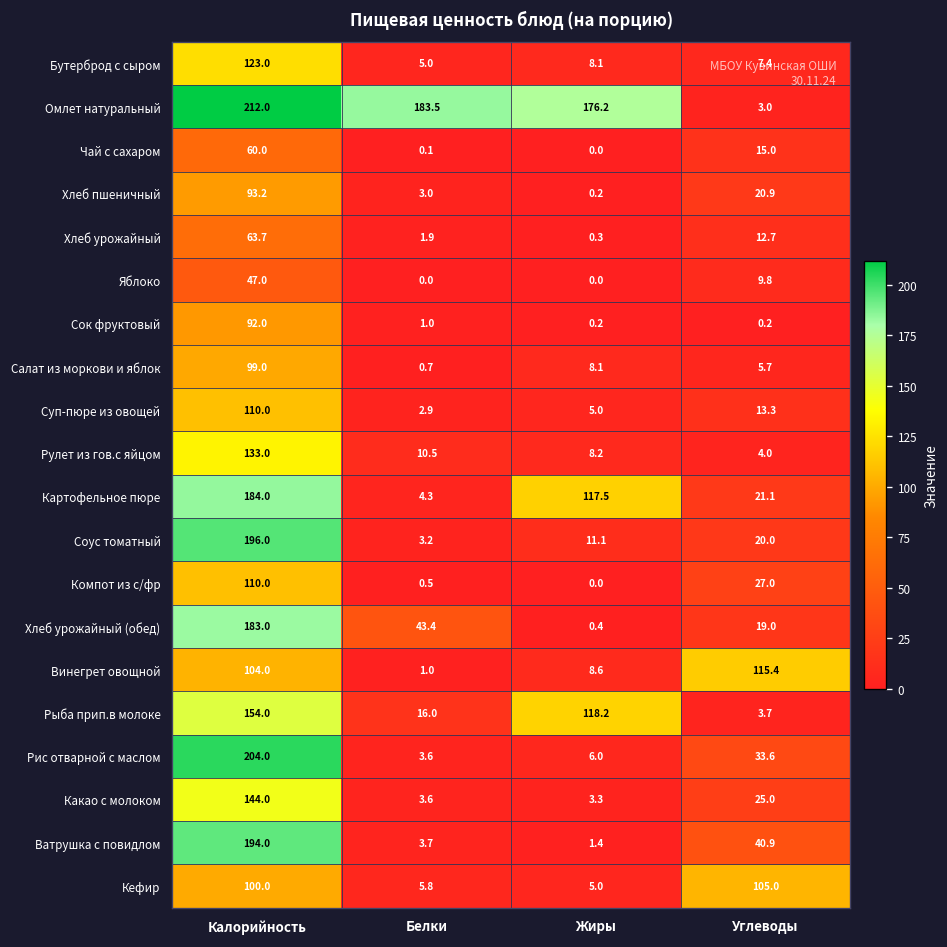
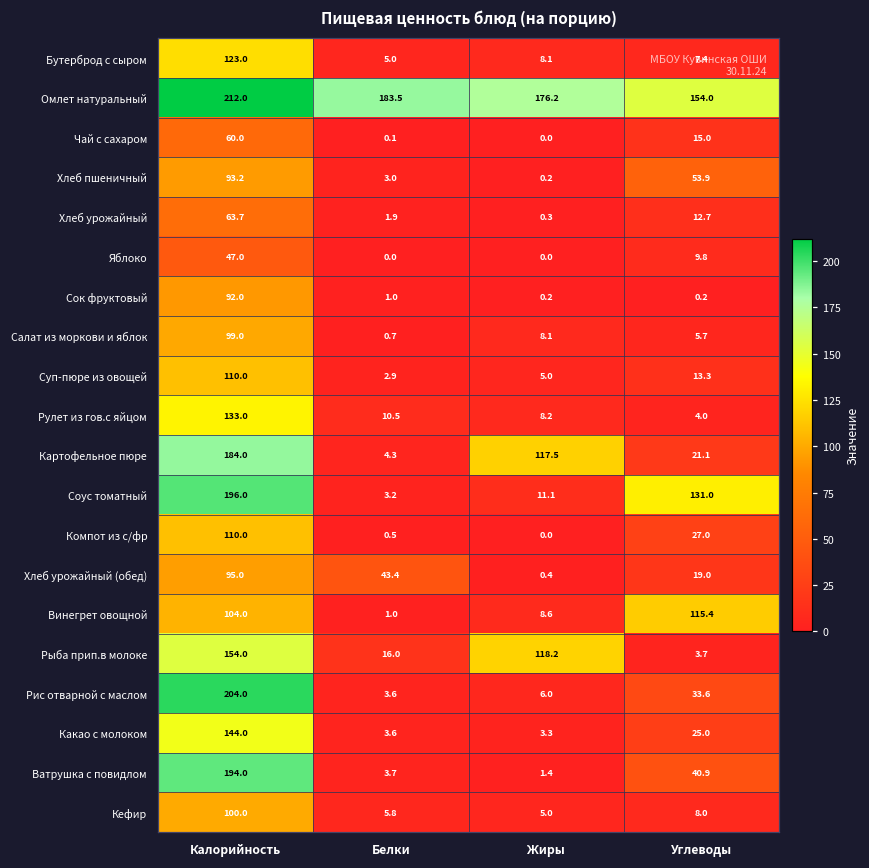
  {
    "Бутерброд с сыром": {
      "Калорийность": 123.0,
      "Белки": 5.0,
      "Жиры": 8.1
    },
    "Омлет натуральный": {
      "Калорийность": 212.0,
      "Белки": 183.5,
      "Жиры": 176.2,
-     "Углеводы": 3.0
+     "Углеводы": 154.0
    },
    "Чай с сахаром": {
      "Калорийность": 60.0,
      "Белки": 0.1,
      "Жиры": 0.0,
      "Углеводы": 15.0
    },
    "Хлеб пшеничный": {
      "Калорийность": 93.2,
      "Белки": 3.0,
      "Жиры": 0.2,
-     "Углеводы": 20.9
+     "Углеводы": 53.9
    },
    "Хлеб урожайный": {
      "Калорийность": 63.7,
      "Белки": 1.9,
      "Жиры": 0.3,
      "Углеводы": 12.7
    },
    "Яблоко": {
      "Калорийность": 47.0,
      "Белки": 0.0,
      "Жиры": 0.0,
      "Углеводы": 9.8
    },
    "Сок фруктовый": {
      "Калорийность": 92.0,
      "Белки": 1.0,
      "Жиры": 0.2,
      "Углеводы": 0.2
    },
    "Салат из моркови и яблок": {
      "Калорийность": 99.0,
      "Белки": 0.7,
      "Жиры": 8.1,
      "Углеводы": 5.7
    },
    "Суп-пюре из овощей": {
      "Калорийность": 110.0,
      "Белки": 2.9,
      "Жиры": 5.0,
      "Углеводы": 13.3
    },
    "Рулет из гов.с яйцом": {
      "Калорийность": 133.0,
      "Белки": 10.5,
      "Жиры": 8.2,
      "Углеводы": 4.0
    },
    "Картофельное пюре": {
      "Калорийность": 184.0,
      "Белки": 4.3,
      "Жиры": 117.5,
      "Углеводы": 21.1
    },
    "Соус томатный": {
      "Калорийность": 196.0,
      "Белки": 3.2,
      "Жиры": 11.1,
-     "Углеводы": 20.0
+     "Углеводы": 131.0
    },
    "Компот из с/фр": {
      "Калорийность": 110.0,
      "Белки": 0.5,
      "Жиры": 0.0,
      "Углеводы": 27.0
    },
    "Хлеб урожайный (обед)": {
-     "Калорийность": 183.0,
+     "Калорийность": 95.0,
      "Белки": 43.4,
      "Жиры": 0.4,
      "Углеводы": 19.0
    },
    "Винегрет овощной": {
      "Калорийность": 104.0,
      "Белки": 1.0,
      "Жиры": 8.6,
      "Углеводы": 115.4
    },
    "Рыба прип.в молоке": {
      "Калорийность": 154.0,
      "Белки": 16.0,
      "Жиры": 118.2,
      "Углеводы": 3.7
    },
    "Рис отварной с маслом": {
      "Калорийность": 204.0,
      "Белки": 3.6,
      "Жиры": 6.0,
      "Углеводы": 33.6
    },
    "Какао с молоком": {
      "Калорийность": 144.0,
      "Белки": 3.6,
      "Жиры": 3.3,
      "Углеводы": 25.0
    },
    "Ватрушка с повидлом": {
      "Калорийность": 194.0,
      "Белки": 3.7,
      "Жиры": 1.4,
      "Углеводы": 40.9
    },
    "Кефир": {
      "Калорийность": 100.0,
      "Белки": 5.8,
      "Жиры": 5.0,
-     "Углеводы": 105.0
+     "Углеводы": 8.0
    }
  }
